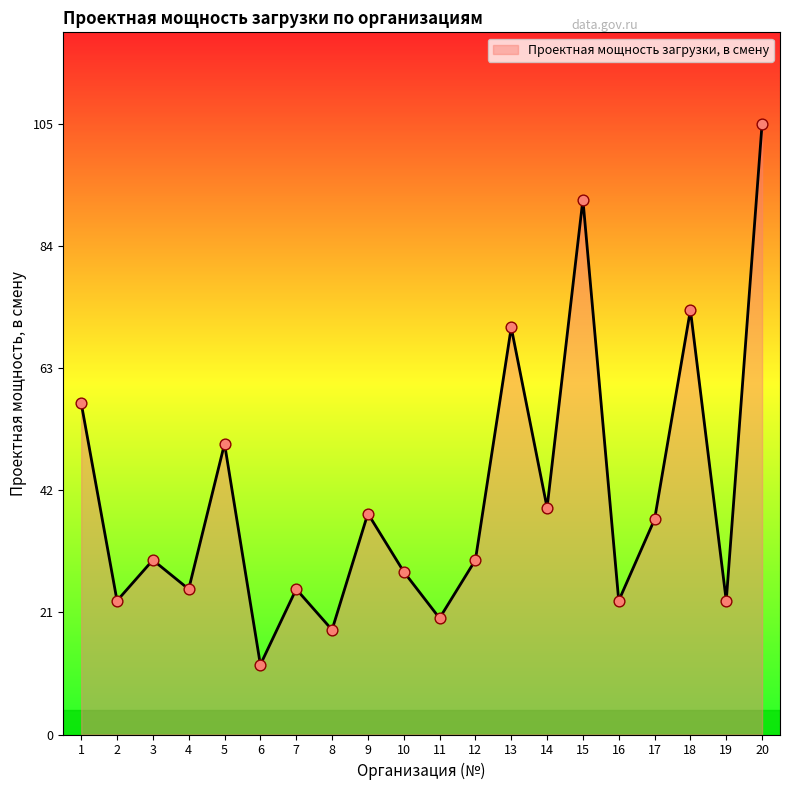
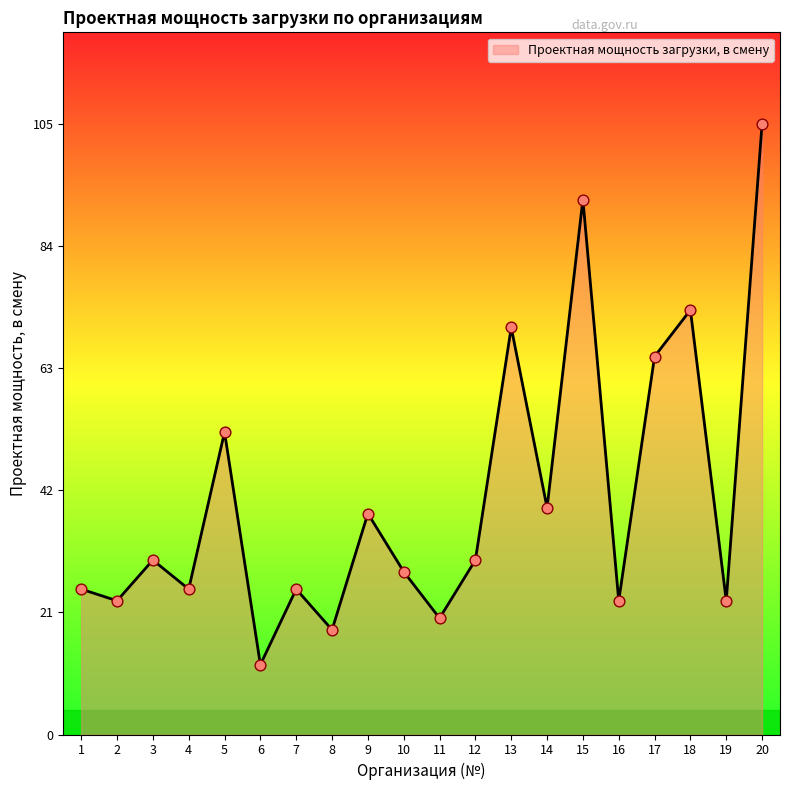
  {
-   "1": 57,
+   "1": 25,
    "2": 23,
    "3": 30,
    "4": 25,
-   "5": 50,
+   "5": 52,
    "6": 12,
    "7": 25,
    "8": 18,
    "9": 38,
    "10": 28,
    "11": 20,
    "12": 30,
    "13": 70,
    "14": 39,
    "15": 92,
    "16": 23,
-   "17": 37,
+   "17": 65,
    "18": 73,
    "19": 23,
    "20": 105
  }
